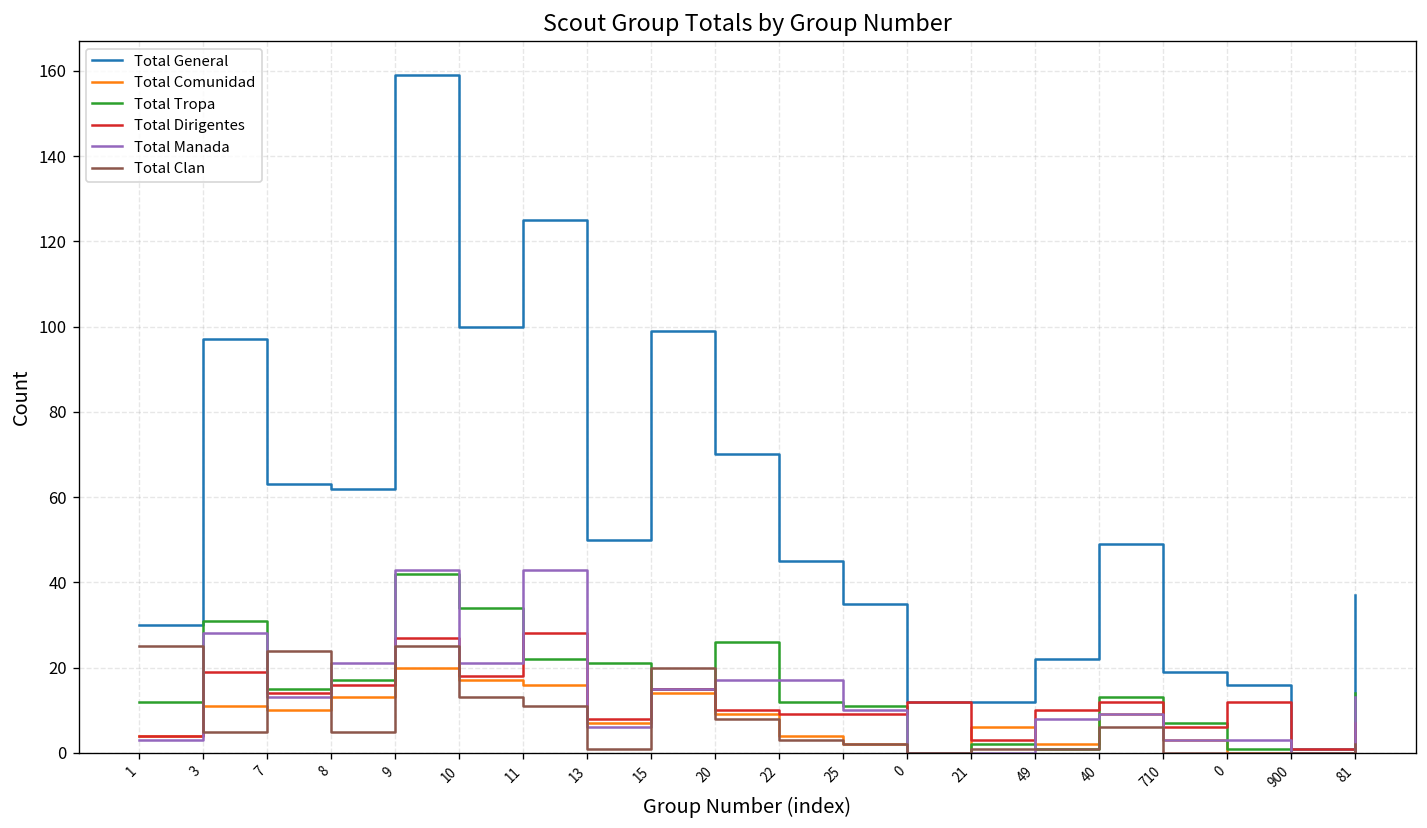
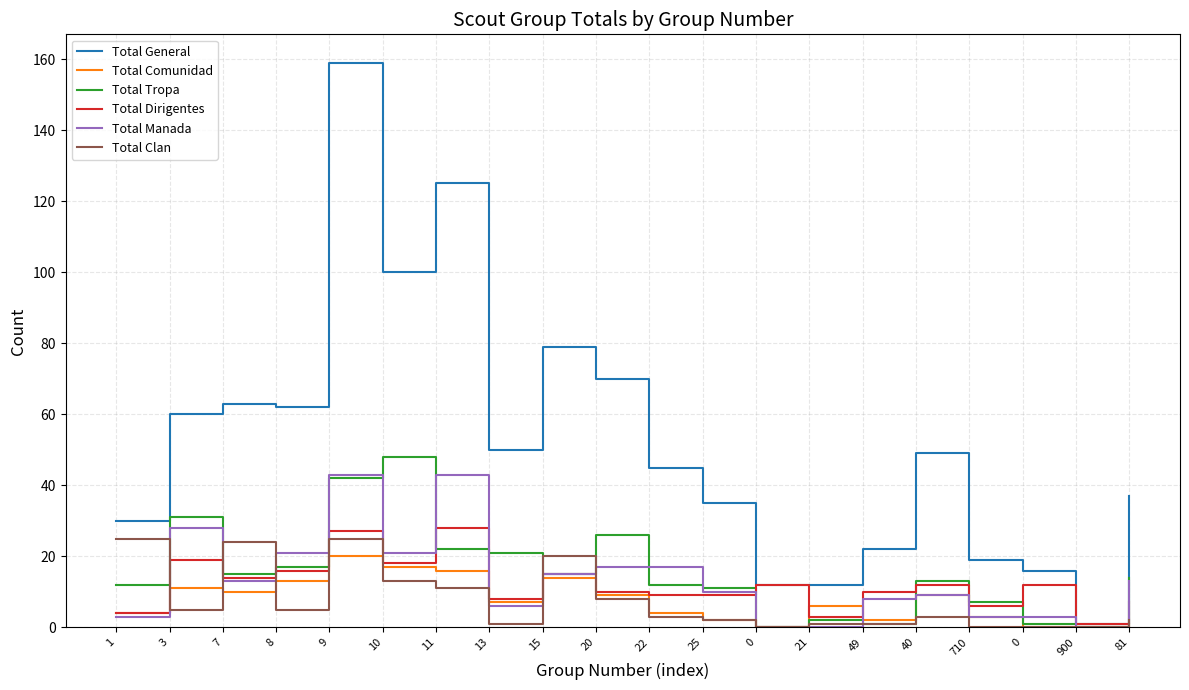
  {
    "Total General": {
      "1": 30,
-     "3": 97,
+     "3": 60,
      "7": 63,
      "8": 62,
      "9": 159,
      "10": 100,
      "11": 125,
      "13": 50,
-     "15": 99,
+     "15": 79,
      "20": 70,
      "22": 45,
      "25": 35,
      "21": 12,
      "49": 22,
      "40": 49,
      "710": 19,
      "81": 37
    },
    "Total Comunidad": {
      "3": 11,
      "7": 10,
      "8": 13,
      "9": 20,
      "10": 17,
      "11": 16,
      "13": 7,
      "15": 14,
      "20": 9,
      "22": 4,
      "21": 6,
      "49": 2,
      "81": 1
    },
    "Total Tropa": {
      "1": 12,
      "3": 31,
      "7": 15,
      "8": 17,
      "9": 42,
-     "10": 34,
+     "10": 48,
      "11": 22,
      "13": 21,
      "20": 26,
      "22": 12,
      "25": 11,
      "21": 2,
      "40": 13,
      "710": 7,
      "81": 14
    },
    "Total Dirigentes": {
      "3": 19,
      "7": 14,
      "8": 16,
      "9": 27,
      "10": 18,
      "11": 28,
      "13": 8,
      "20": 10,
      "22": 9,
      "25": 9,
      "21": 3,
      "49": 10,
      "40": 12,
      "710": 6,
      "81": 7
    },
    "Total Manada": {
      "1": 3,
      "3": 28,
      "7": 13,
      "8": 21,
      "9": 43,
      "10": 21,
      "11": 43,
      "13": 6,
      "20": 17,
      "22": 17,
      "25": 10,
      "21": 0,
      "49": 8,
      "81": 13
    },
    "Total Clan": {
      "1": 25,
      "3": 5,
      "7": 24,
      "8": 5,
      "9": 25,
      "10": 13,
      "11": 11,
      "13": 1,
      "15": 20,
      "20": 8,
      "22": 3,
      "21": 1,
-     "40": 6,
+     "40": 3,
      "710": 0,
      "81": 2
    }
  }
